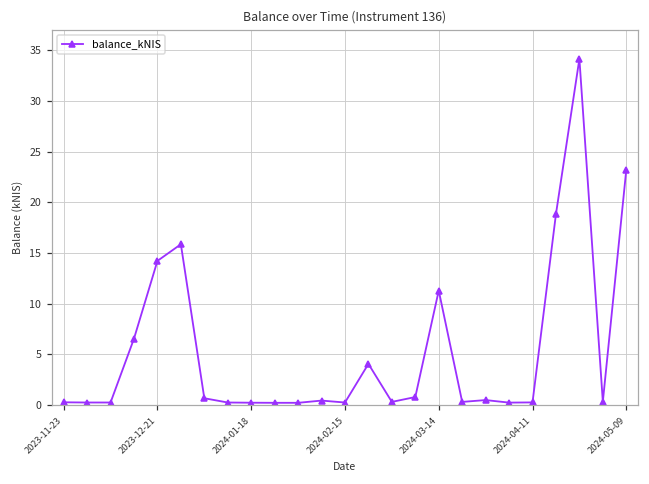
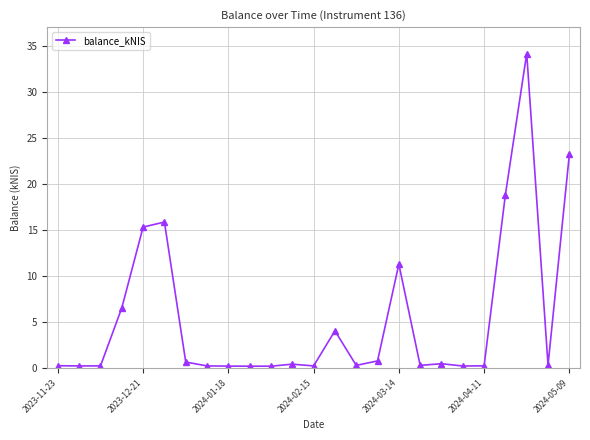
  {
    "2023-11-23": 0,
-   "2023-12-21": 14,
+   "2023-12-21": 15,
    "2024-01-18": 0,
    "2024-02-15": 0,
    "2024-03-14": 11,
    "2024-04-11": 0,
    "2024-05-09": 23
  }
